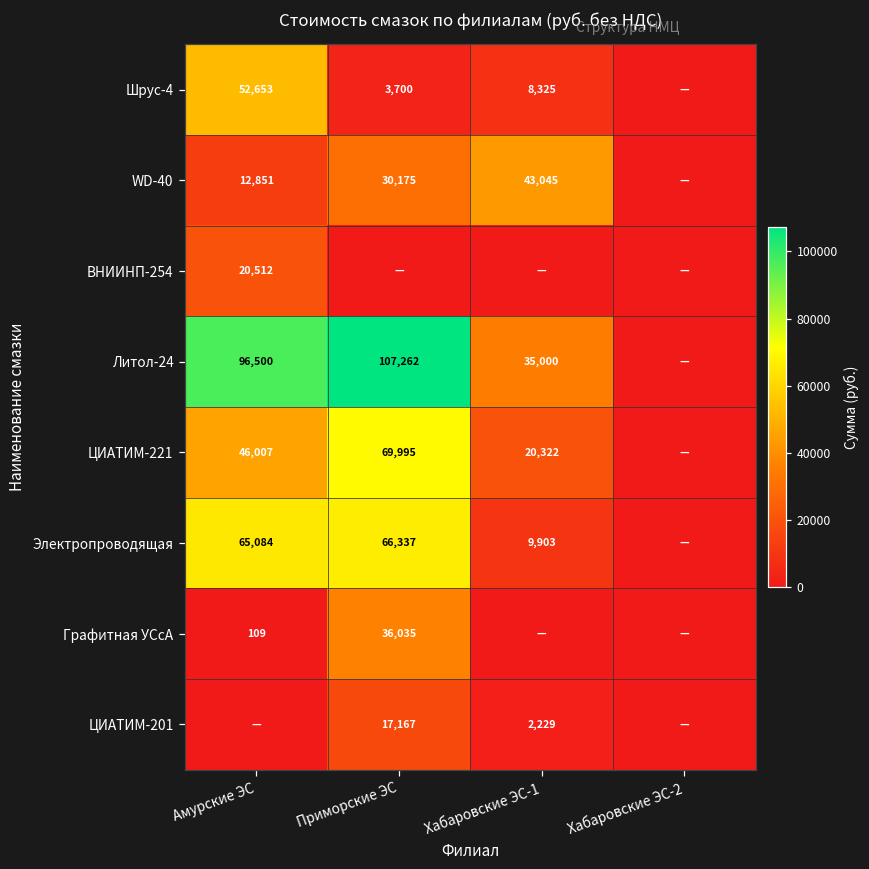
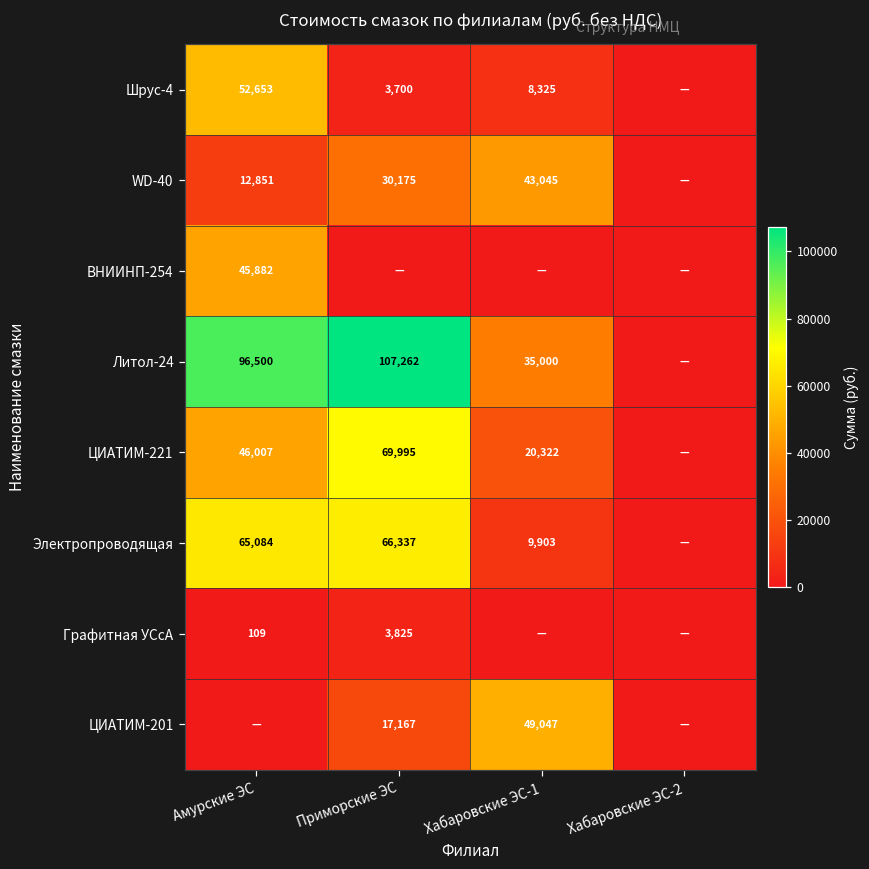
  {
    "Шрус-4": {
      "Амурские ЭС": "52,653",
      "Приморские ЭС": "3,700",
      "Хабаровские ЭС-1": "8,325"
    },
    "WD-40": {
      "Амурские ЭС": "12,851",
      "Приморские ЭС": "30,175",
      "Хабаровские ЭС-1": "43,045"
    },
    "ВНИИНП-254": {
-     "Амурские ЭС": "20,512"
+     "Амурские ЭС": "45,882"
    },
    "Литол-24": {
      "Амурские ЭС": "96,500",
      "Приморские ЭС": "107,262",
      "Хабаровские ЭС-1": "35,000"
    },
    "ЦИАТИМ-221": {
      "Амурские ЭС": "46,007",
      "Приморские ЭС": "69,995",
      "Хабаровские ЭС-1": "20,322"
    },
    "Электропроводящая": {
      "Амурские ЭС": "65,084",
      "Приморские ЭС": "66,337",
      "Хабаровские ЭС-1": "9,903"
    },
    "Графитная УСсА": {
      "Амурские ЭС": "109",
-     "Приморские ЭС": "36,035"
+     "Приморские ЭС": "3,825"
    },
    "ЦИАТИМ-201": {
      "Приморские ЭС": "17,167",
-     "Хабаровские ЭС-1": "2,229"
+     "Хабаровские ЭС-1": "49,047"
    }
  }
